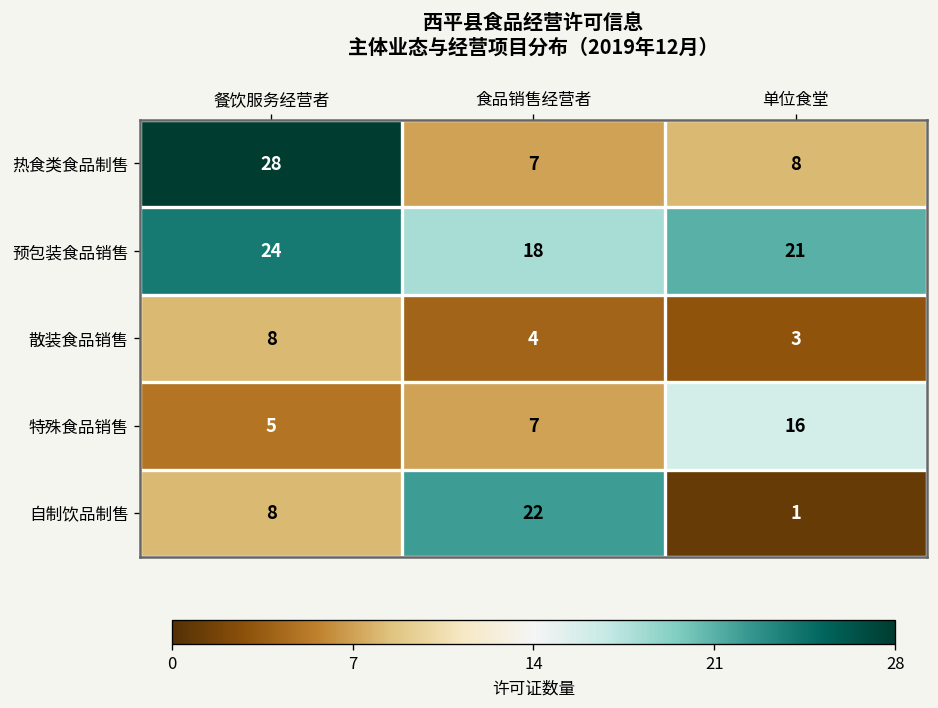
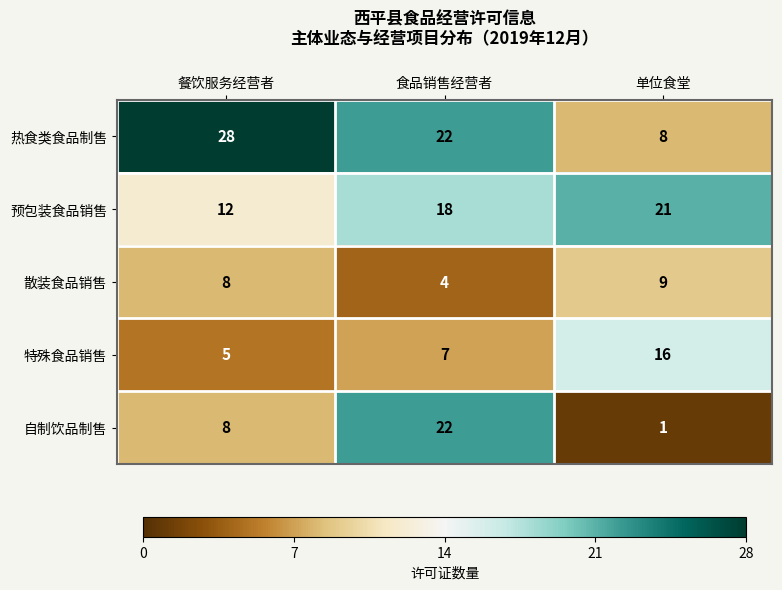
  {
    "热食类食品制售": {
      "餐饮服务经营者": 28,
-     "食品销售经营者": 7,
+     "食品销售经营者": 22,
      "单位食堂": 8
    },
    "预包装食品销售": {
-     "餐饮服务经营者": 24,
+     "餐饮服务经营者": 12,
      "食品销售经营者": 18,
      "单位食堂": 21
    },
    "散装食品销售": {
      "餐饮服务经营者": 8,
      "食品销售经营者": 4,
-     "单位食堂": 3
+     "单位食堂": 9
    },
    "特殊食品销售": {
      "餐饮服务经营者": 5,
      "食品销售经营者": 7,
      "单位食堂": 16
    },
    "自制饮品制售": {
      "餐饮服务经营者": 8,
      "食品销售经营者": 22,
      "单位食堂": 1
    }
  }
